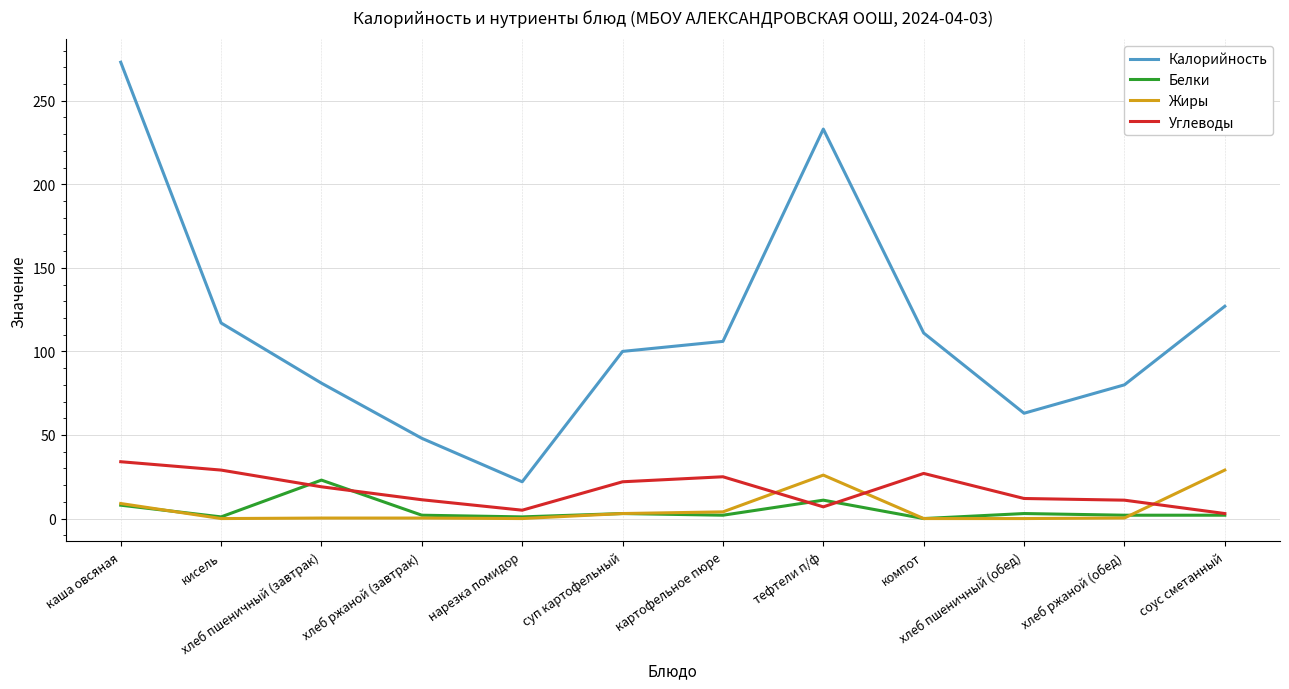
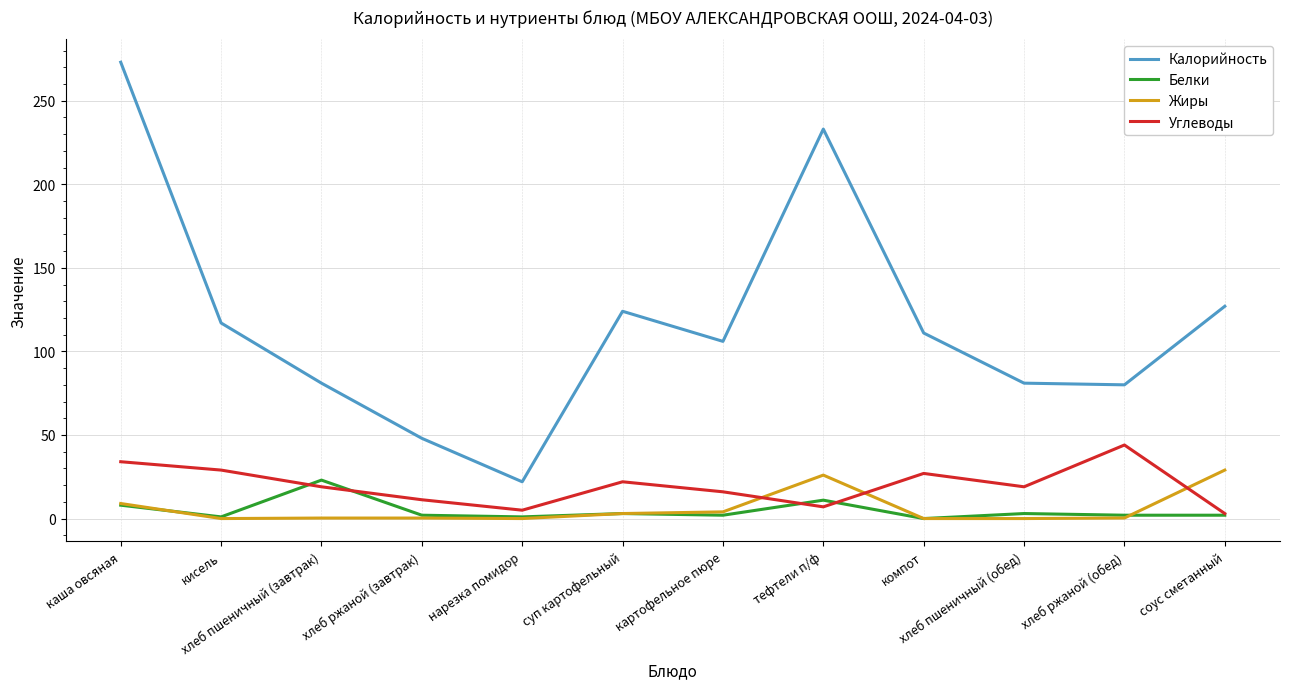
  {
    "Калорийность": {
      "каша овсяная": 273,
      "кисель": 117,
      "хлеб пшеничный (завтрак)": 81,
      "хлеб ржаной (завтрак)": 48,
      "нарезка помидор": 22,
-     "суп картофельный": 100,
+     "суп картофельный": 124,
      "картофельное пюре": 106,
      "тефтели п/ф": 233,
      "компот": 111,
-     "хлеб пшеничный (обед)": 63,
+     "хлеб пшеничный (обед)": 81,
      "хлеб ржаной (обед)": 80,
      "соус сметанный": 127
    },
    "Белки": {
      "хлеб пшеничный (завтрак)": 23,
      "хлеб ржаной (завтрак)": 2,
      "картофельное пюре": 2,
      "тефтели п/ф": 11,
      "хлеб пшеничный (обед)": 3,
      "хлеб ржаной (обед)": 2
    },
    "Жиры": {
      "хлеб пшеничный (завтрак)": 0,
      "хлеб ржаной (завтрак)": 0,
      "картофельное пюре": 4,
      "тефтели п/ф": 26,
      "хлеб пшеничный (обед)": 0,
      "хлеб ржаной (обед)": 0,
      "соус сметанный": 29
    },
    "Углеводы": {
      "каша овсяная": 34,
      "кисель": 29,
      "хлеб пшеничный (завтрак)": 19,
      "хлеб ржаной (завтрак)": 11,
      "нарезка помидор": 5,
      "суп картофельный": 22,
-     "картофельное пюре": 25,
+     "картофельное пюре": 16,
      "тефтели п/ф": 7,
      "компот": 27,
-     "хлеб пшеничный (обед)": 12,
-     "хлеб ржаной (обед)": 11
+     "хлеб пшеничный (обед)": 19,
+     "хлеб ржаной (обед)": 44
    }
  }
